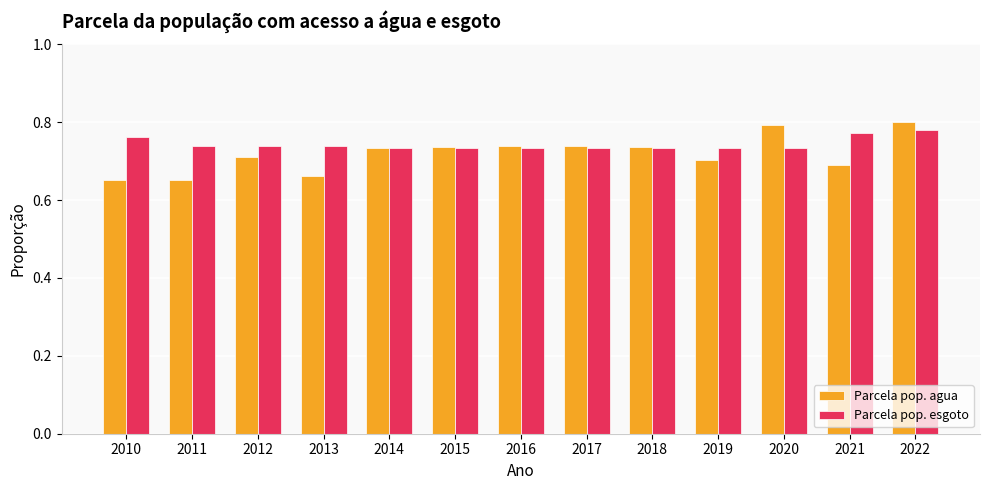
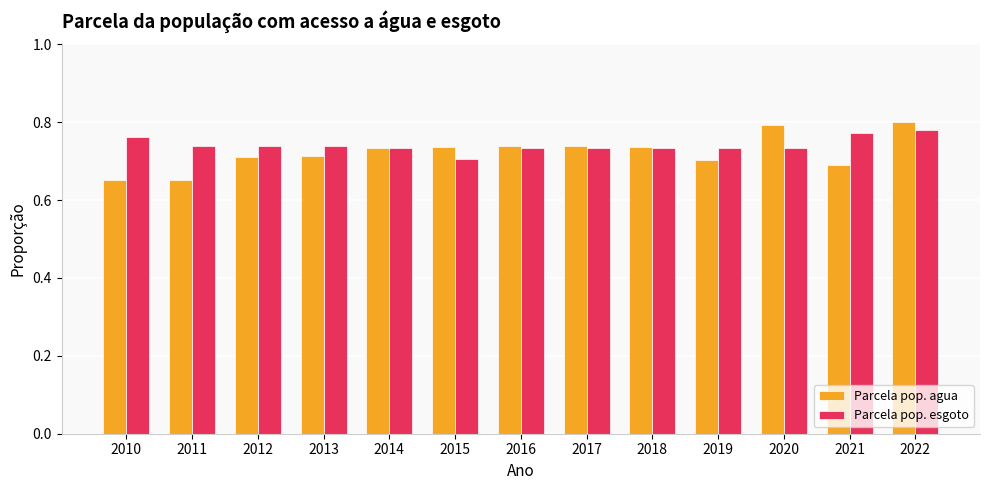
  {
    "Parcela pop. agua": {
      "2010": 0.65,
      "2011": 0.65,
      "2012": 0.71,
-     "2013": 0.66,
+     "2013": 0.71,
      "2014": 0.74,
      "2015": 0.74,
      "2016": 0.74,
      "2017": 0.74,
      "2018": 0.74,
      "2019": 0.70,
      "2020": 0.79,
      "2021": 0.69,
      "2022": 0.80
    },
    "Parcela pop. esgoto": {
      "2010": 0.76,
      "2011": 0.74,
      "2012": 0.74,
      "2013": 0.74,
      "2014": 0.74,
-     "2015": 0.73,
+     "2015": 0.71,
      "2016": 0.73,
      "2017": 0.73,
      "2018": 0.73,
      "2019": 0.73,
      "2020": 0.73,
      "2021": 0.77,
      "2022": 0.78
    }
  }
